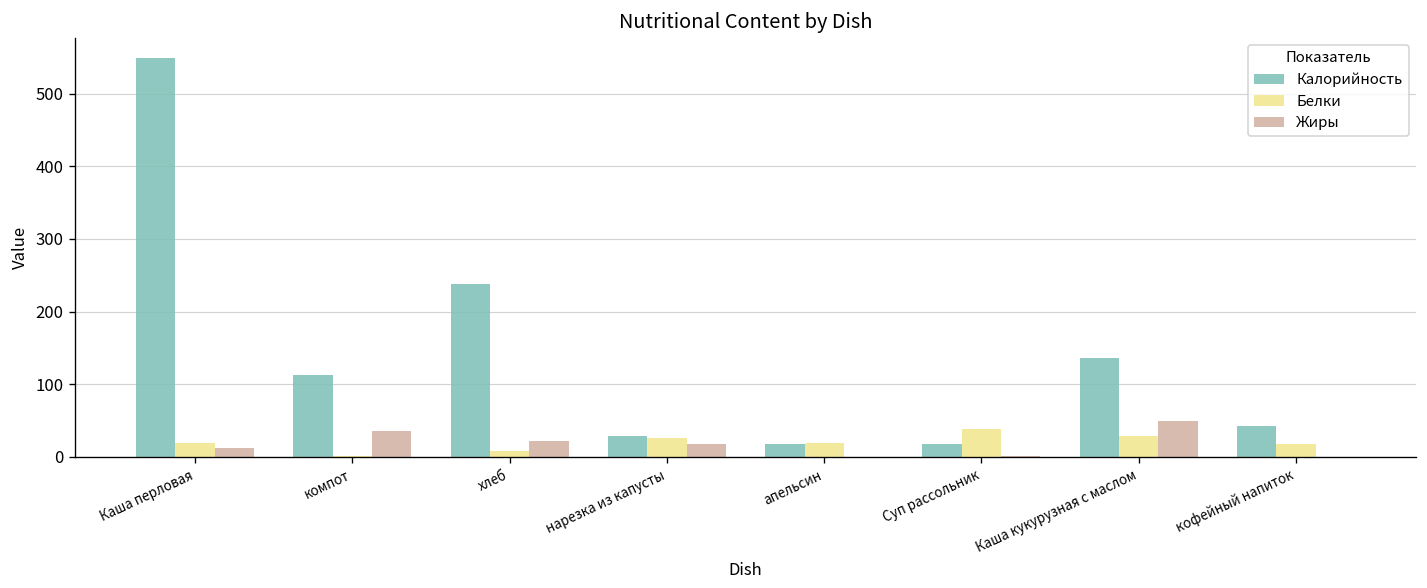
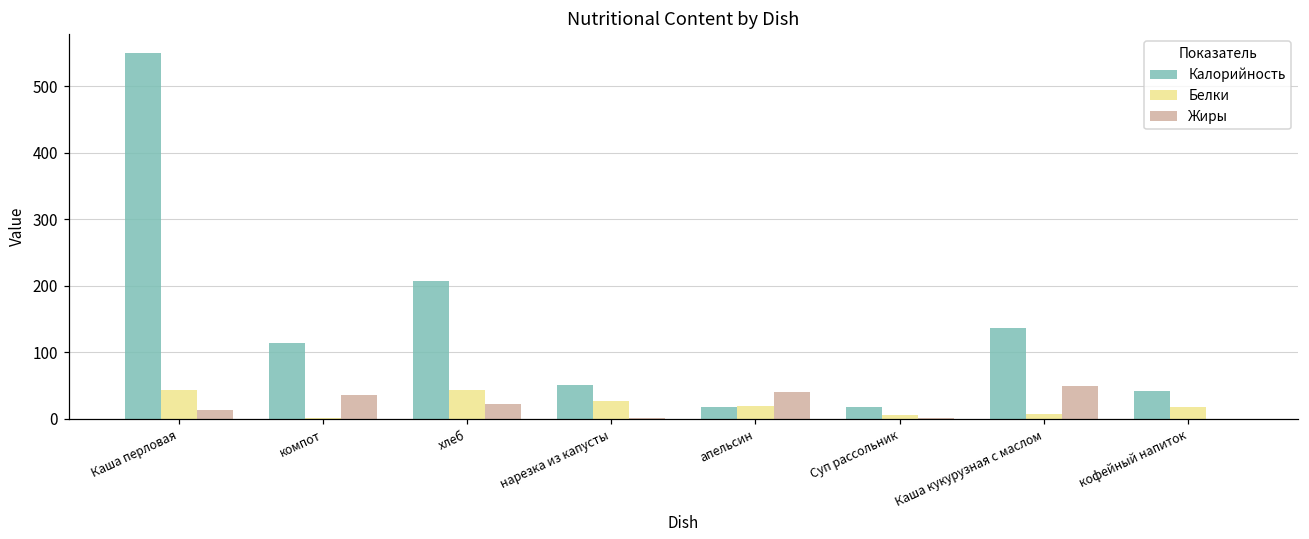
  {
    "Калорийность": {
      "Каша перловая": 550,
      "компот": 110,
-     "хлеб": 240,
-     "нарезка из капусты": 30,
+     "хлеб": 210,
+     "нарезка из капусты": 50,
      "апельсин": 20,
      "Суп рассольник": 20,
      "Каша кукурузная с маслом": 140,
      "кофейный напиток": 40
    },
    "Белки": {
-     "Каша перловая": 20,
-     "хлеб": 10,
+     "Каша перловая": 40,
+     "хлеб": 40,
      "нарезка из капусты": 30,
      "апельсин": 20,
-     "Суп рассольник": 40,
-     "Каша кукурузная с маслом": 30,
+     "Суп рассольник": 10,
+     "Каша кукурузная с маслом": 10,
      "кофейный напиток": 20
    },
    "Жиры": {
      "Каша перловая": 10,
      "компот": 40,
      "хлеб": 20,
-     "нарезка из капусты": 20,
-     "апельсин": 0,
+     "нарезка из капусты": 0,
+     "апельсин": 40,
      "Каша кукурузная с маслом": 50,
      "кофейный напиток": 0
    }
  }
